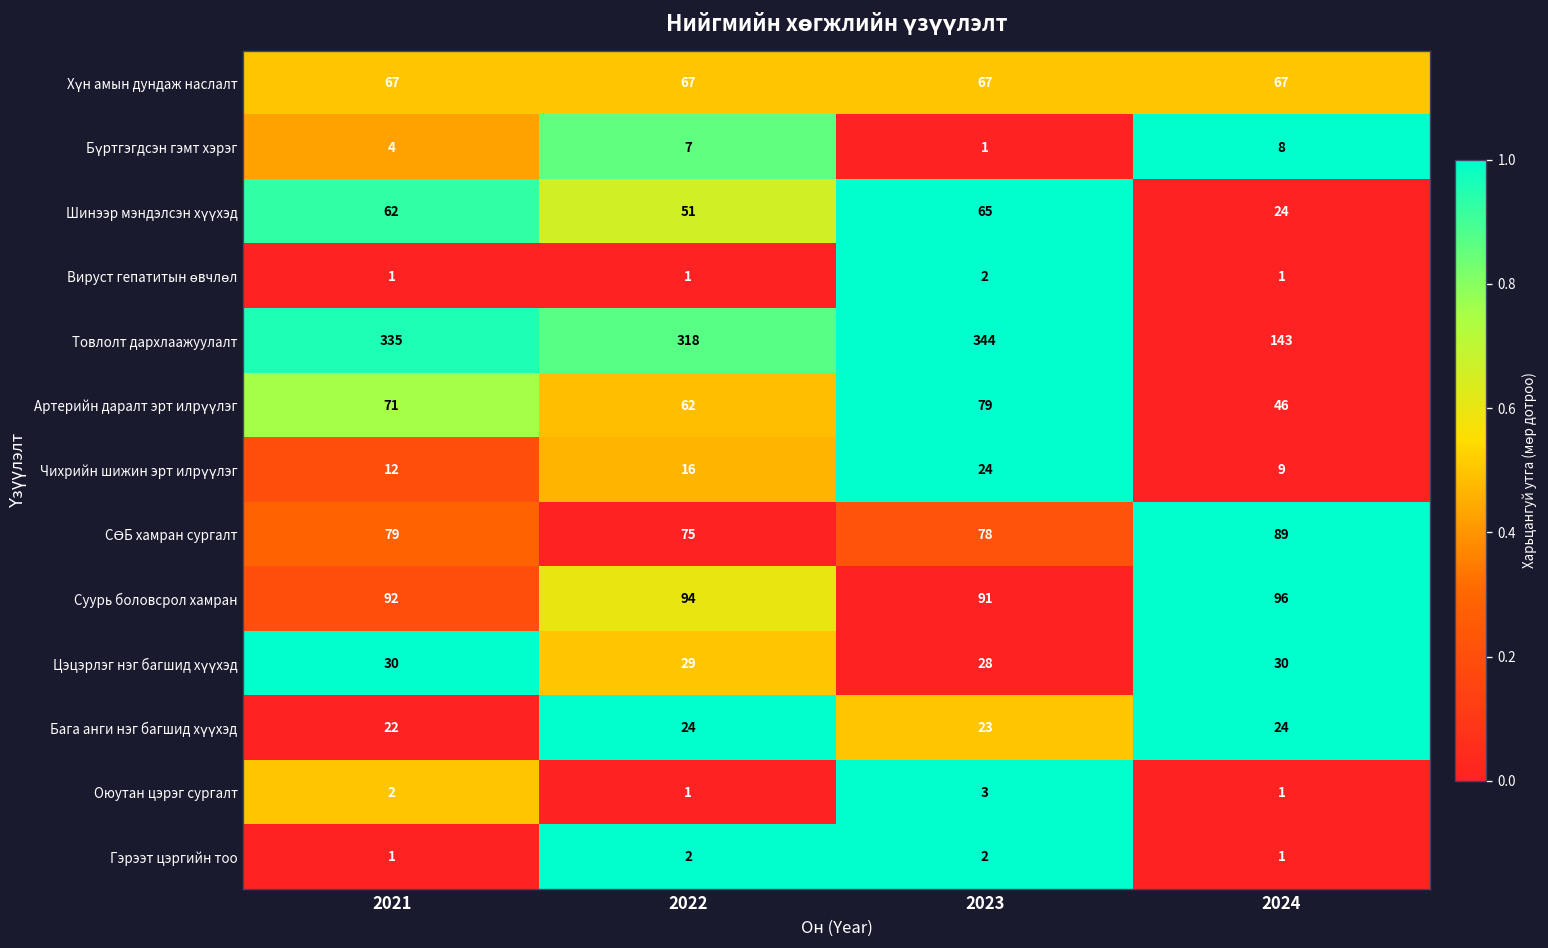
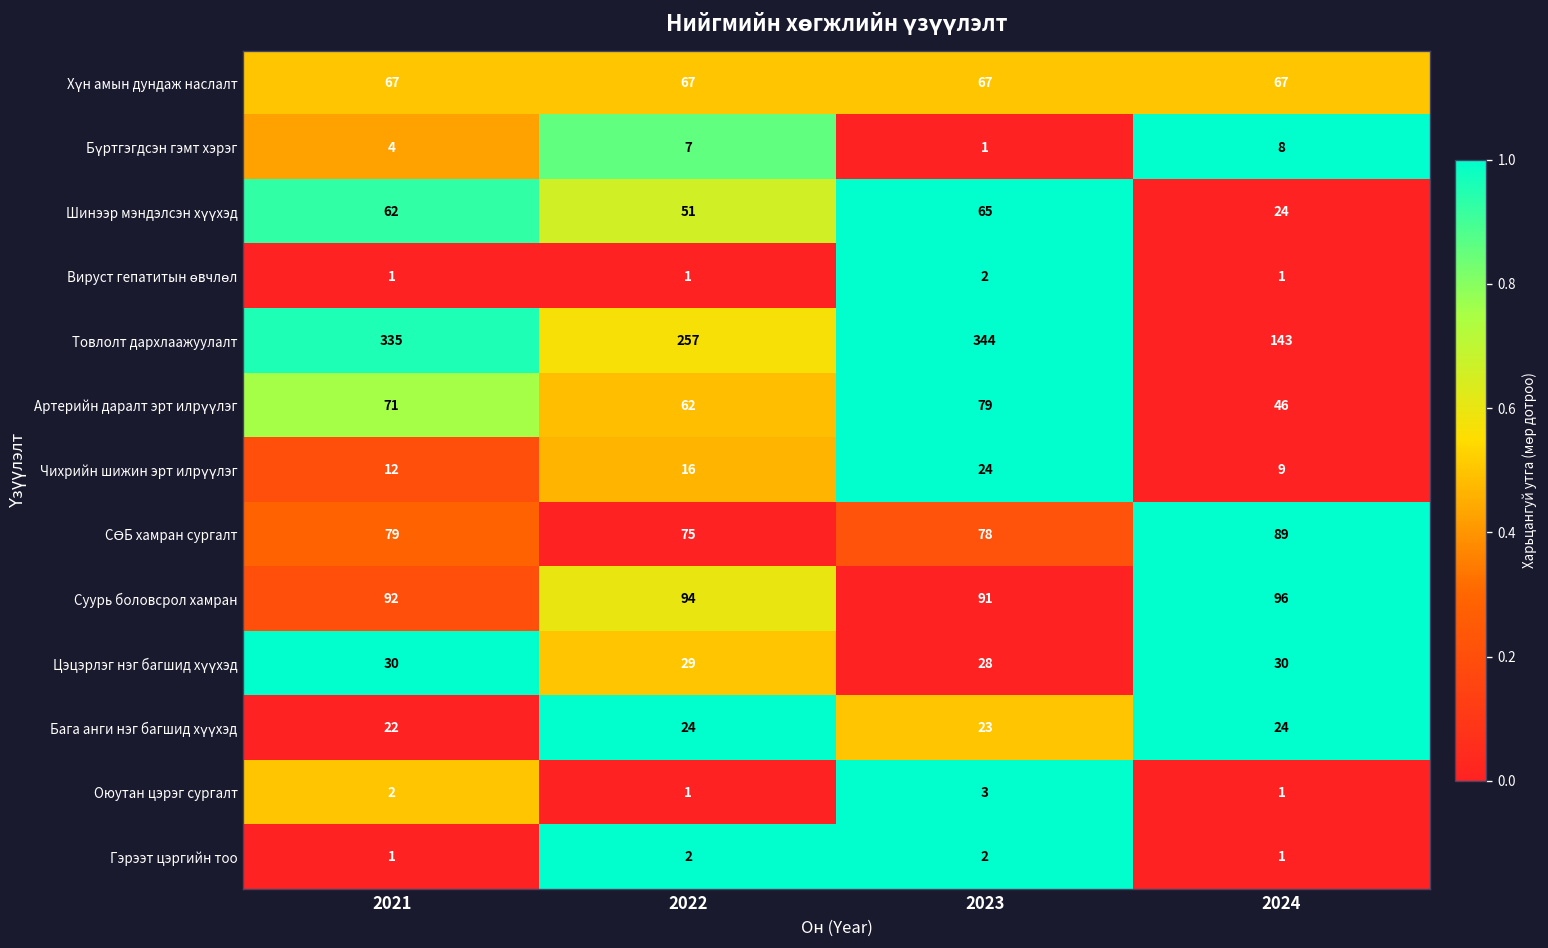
  {
    "Хүн амын дундаж наслалт": {
      "2021": 67,
      "2022": 67,
      "2023": 67,
      "2024": 67
    },
    "Бүртгэгдсэн гэмт хэрэг": {
      "2021": 4,
      "2022": 7,
      "2023": 1,
      "2024": 8
    },
    "Шинээр мэндэлсэн хүүхэд": {
      "2021": 62,
      "2022": 51,
      "2023": 65,
      "2024": 24
    },
    "Вируст гепатитын өвчлөл": {
      "2021": 1,
      "2022": 1,
      "2023": 2,
      "2024": 1
    },
    "Товлолт дархлаажуулалт": {
      "2021": 335,
-     "2022": 318,
+     "2022": 257,
      "2023": 344,
      "2024": 143
    },
    "Артерийн даралт эрт илрүүлэг": {
      "2021": 71,
      "2022": 62,
      "2023": 79,
      "2024": 46
    },
    "Чихрийн шижин эрт илрүүлэг": {
      "2021": 12,
      "2022": 16,
      "2023": 24,
      "2024": 9
    },
    "СӨБ хамран сургалт": {
      "2021": 79,
      "2022": 75,
      "2023": 78,
      "2024": 89
    },
    "Суурь боловсрол хамран": {
      "2021": 92,
      "2022": 94,
      "2023": 91,
      "2024": 96
    },
    "Цэцэрлэг нэг багшид хүүхэд": {
      "2021": 30,
      "2022": 29,
      "2023": 28,
      "2024": 30
    },
    "Бага анги нэг багшид хүүхэд": {
      "2021": 22,
      "2022": 24,
      "2023": 23,
      "2024": 24
    },
    "Оюутан цэрэг сургалт": {
      "2021": 2,
      "2022": 1,
      "2023": 3,
      "2024": 1
    },
    "Гэрээт цэргийн тоо": {
      "2021": 1,
      "2022": 2,
      "2023": 2,
      "2024": 1
    }
  }
